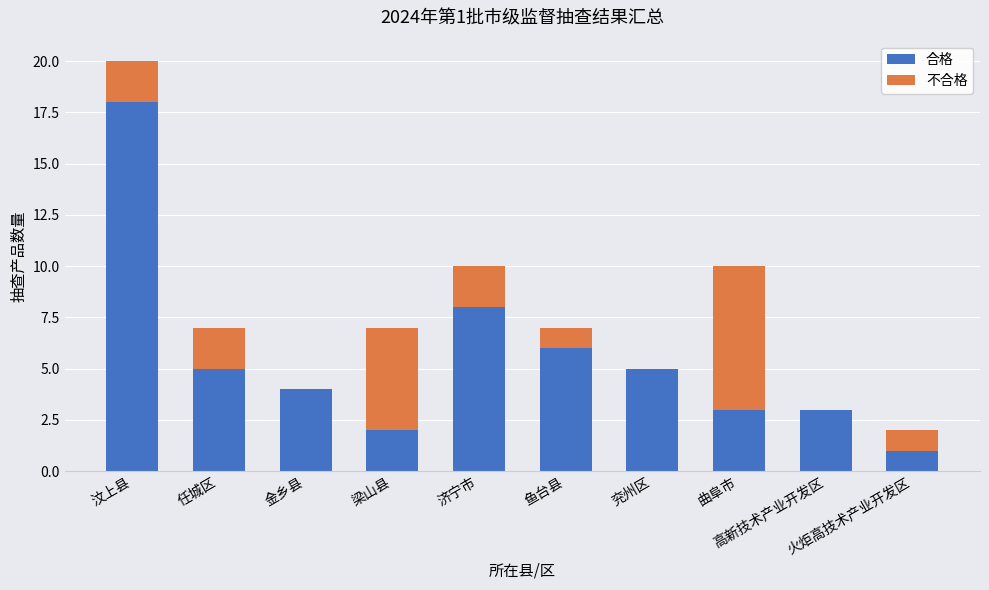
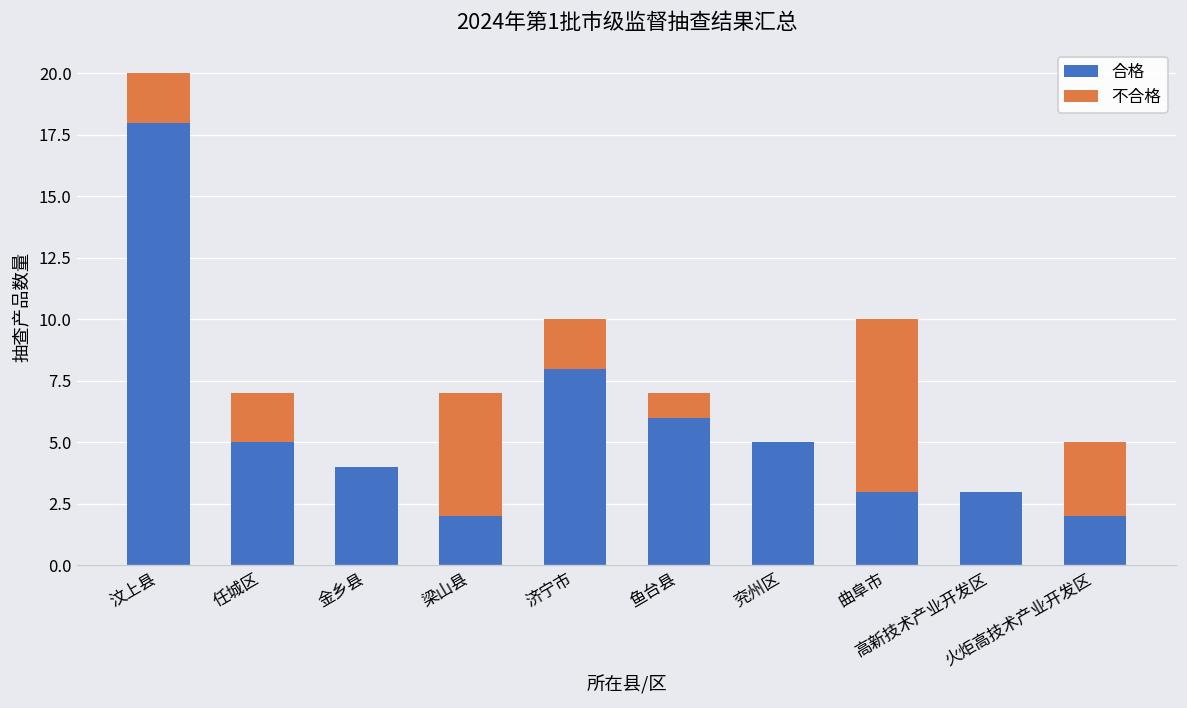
  {
    "合格": {
      "汶上县": 18,
      "任城区": 5,
      "金乡县": 4,
      "梁山县": 2,
      "济宁市": 8,
      "鱼台县": 6,
      "兖州区": 5,
      "曲阜市": 3,
      "高新技术产业开发区": 3,
-     "火炬高技术产业开发区": 1
+     "火炬高技术产业开发区": 2
    },
    "不合格": {
      "汶上县": 2,
      "任城区": 2,
      "金乡县": 0,
      "梁山县": 5,
      "济宁市": 2,
      "鱼台县": 1,
      "兖州区": 0,
      "曲阜市": 7,
      "高新技术产业开发区": 0,
-     "火炬高技术产业开发区": 1
+     "火炬高技术产业开发区": 3
    }
  }
